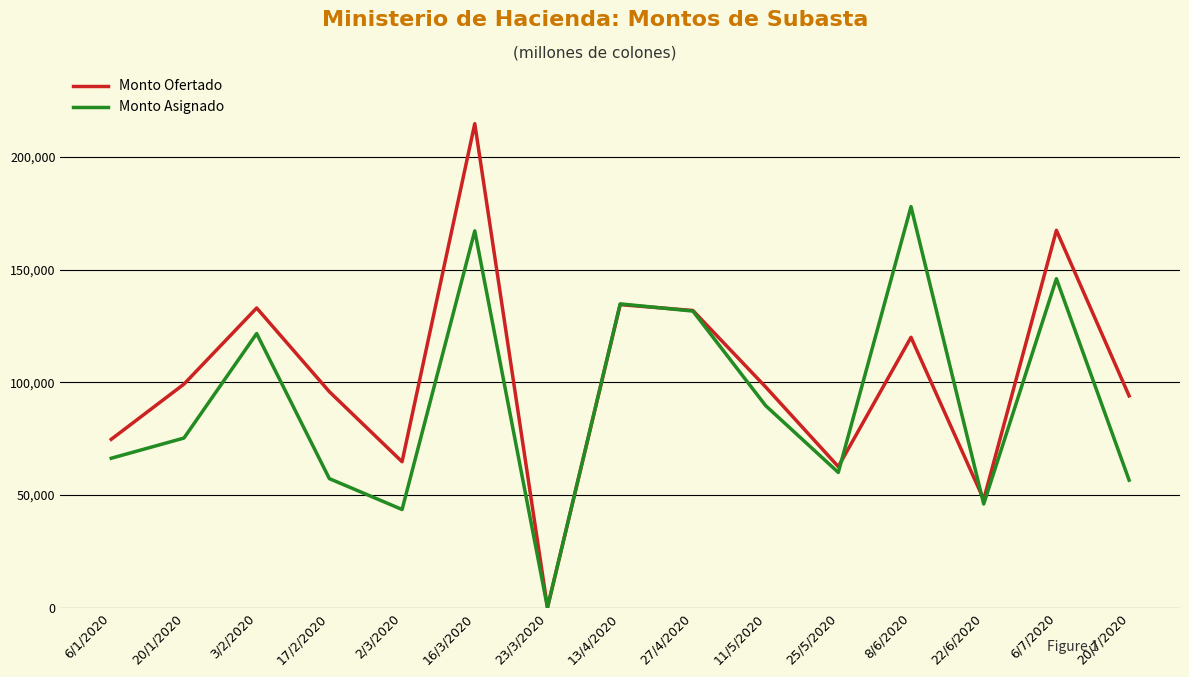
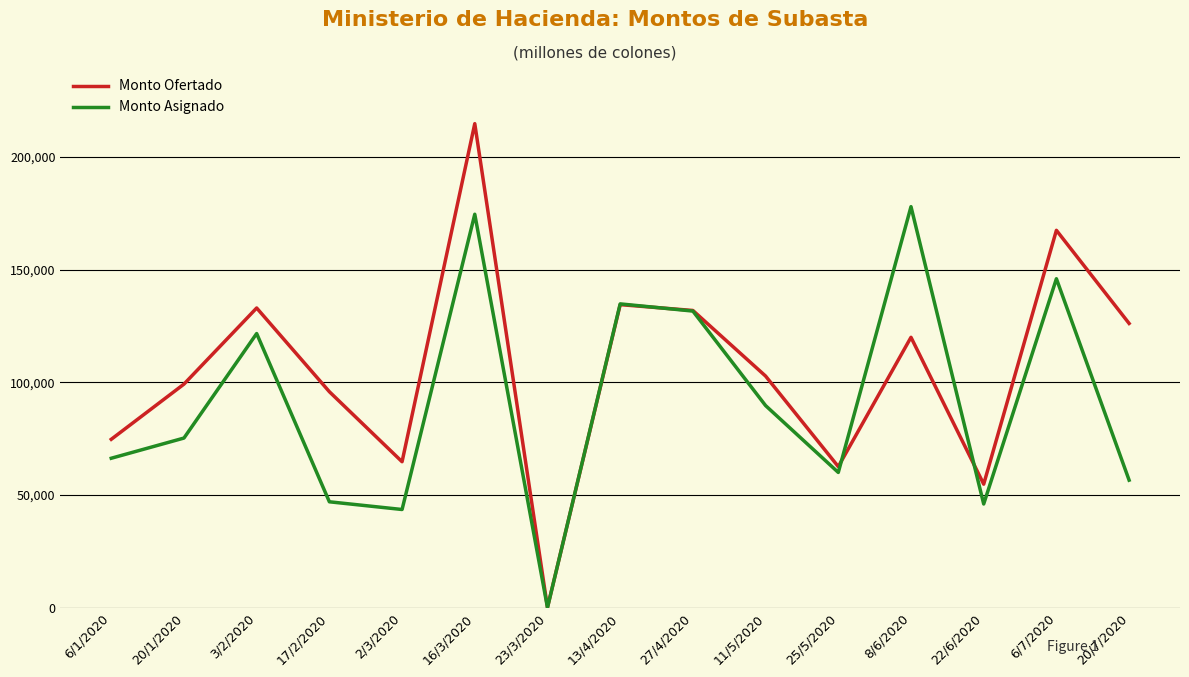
  {
    "Monto Ofertado": {
      "6/1/2020": "75,000",
      "20/1/2020": "99,000",
      "3/2/2020": "133,000",
      "17/2/2020": "96,000",
      "2/3/2020": "65,000",
      "16/3/2020": "215,000",
-     "11/5/2020": "98,000",
+     "11/5/2020": "103,000",
      "25/5/2020": "63,000",
      "8/6/2020": "120,000",
-     "22/6/2020": "48,000",
+     "22/6/2020": "55,000",
      "6/7/2020": "168,000",
-     "20/7/2020": "94,000"
+     "20/7/2020": "126,000"
    },
    "Monto Asignado": {
      "6/1/2020": "66,000",
      "20/1/2020": "75,000",
      "3/2/2020": "122,000",
-     "17/2/2020": "57,000",
+     "17/2/2020": "47,000",
      "2/3/2020": "44,000",
-     "16/3/2020": "167,000",
+     "16/3/2020": "175,000",
      "11/5/2020": "90,000",
      "25/5/2020": "60,000",
      "8/6/2020": "178,000",
      "22/6/2020": "46,000",
      "6/7/2020": "146,000",
      "20/7/2020": "57,000"
    }
  }
